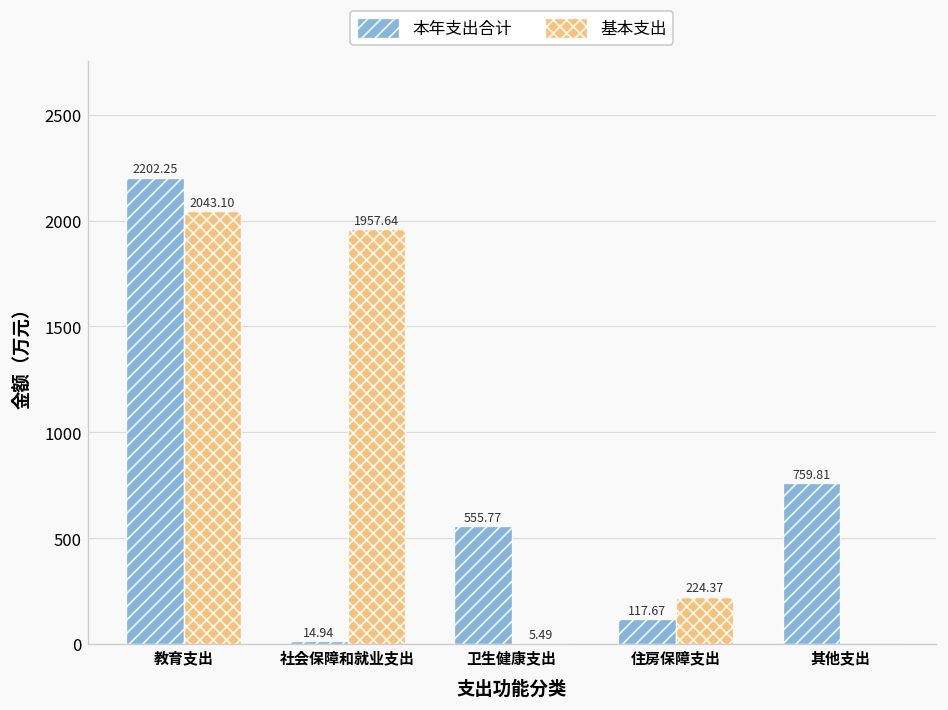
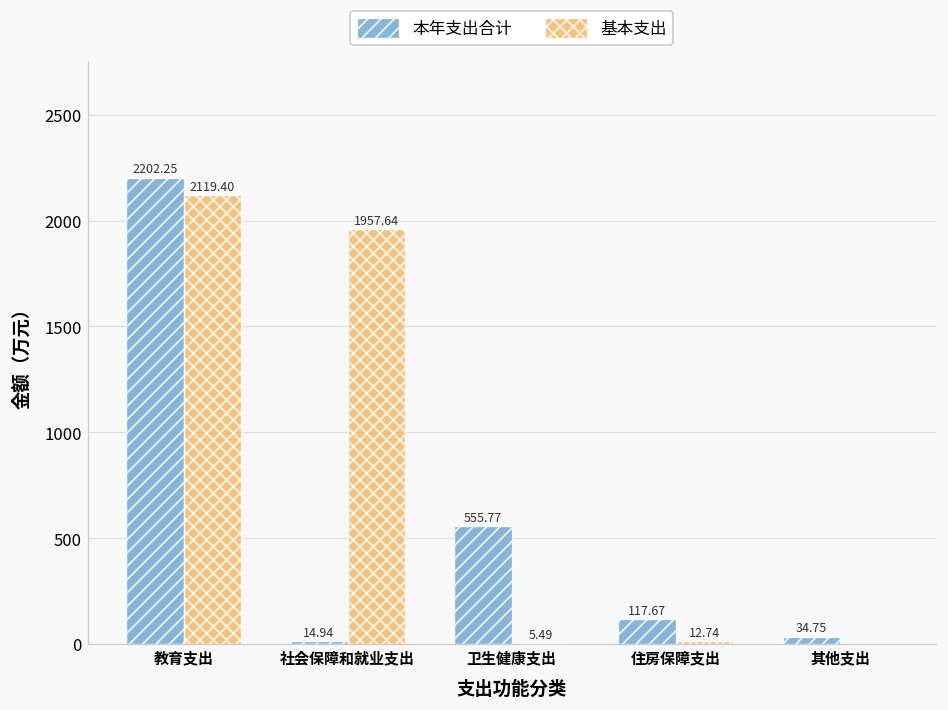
  {
    "本年支出合计": {
      "教育支出": 2202.25,
      "社会保障和就业支出": 14.94,
      "卫生健康支出": 555.77,
      "住房保障支出": 117.67,
-     "其他支出": 759.81
+     "其他支出": 34.75
    },
    "基本支出": {
-     "教育支出": 2043.10,
+     "教育支出": 2119.40,
      "社会保障和就业支出": 1957.64,
      "卫生健康支出": 5.49,
-     "住房保障支出": 224.37
+     "住房保障支出": 12.74
    }
  }
